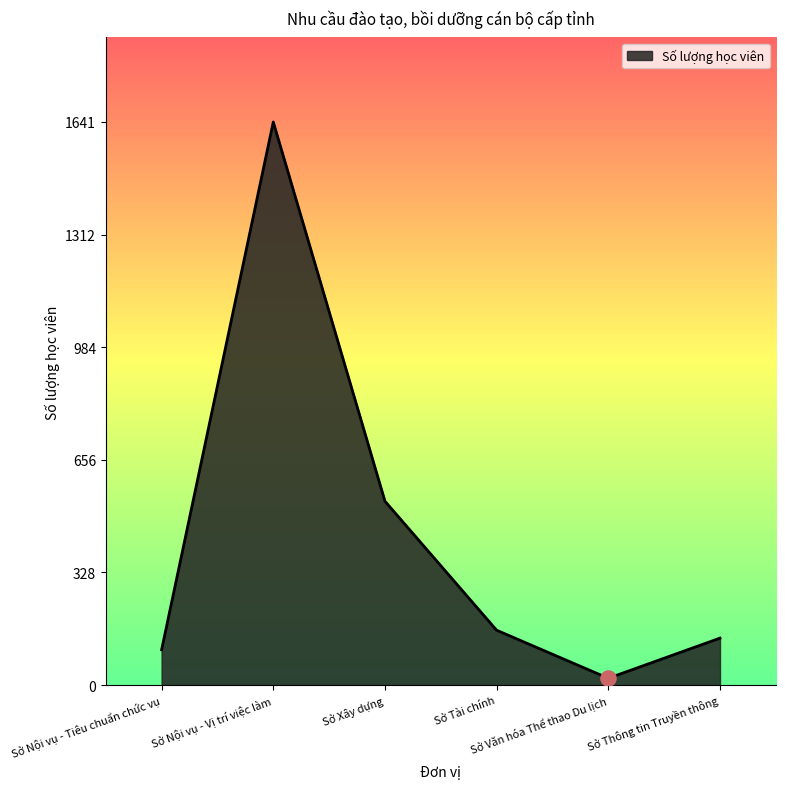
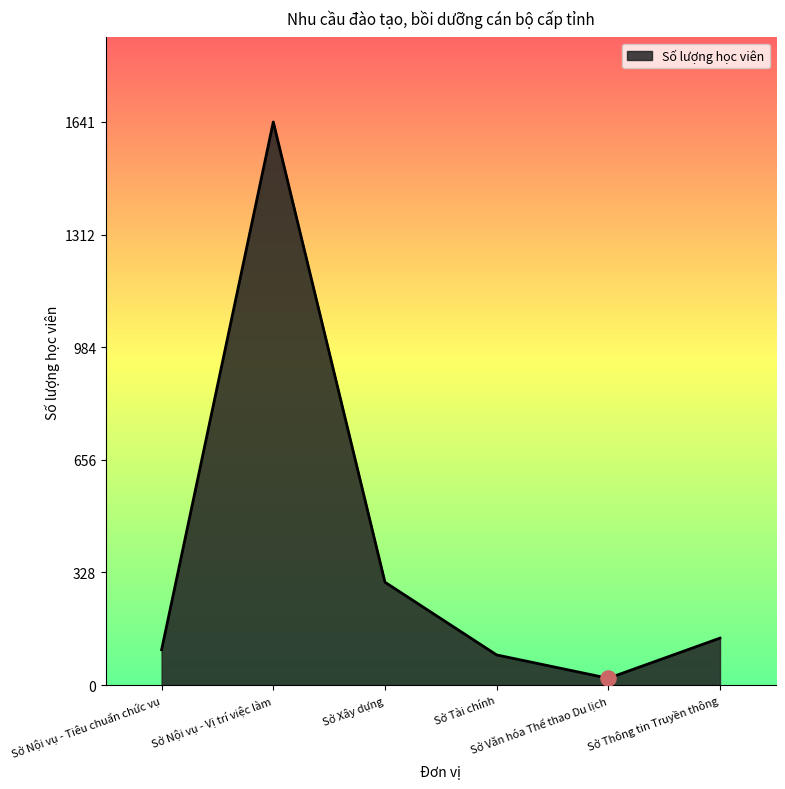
  {
    "Số lượng học viên": {
      "Sở Nội vụ - Tiêu chuẩn chức vụ": 100,
      "Sở Nội vụ - Vị trí việc làm": 1640,
-     "Sở Xây dựng": 540,
-     "Sở Tài chính": 160,
+     "Sở Xây dựng": 300,
+     "Sở Tài chính": 90,
      "Sở Thông tin Truyền thông": 140
    }
  }
